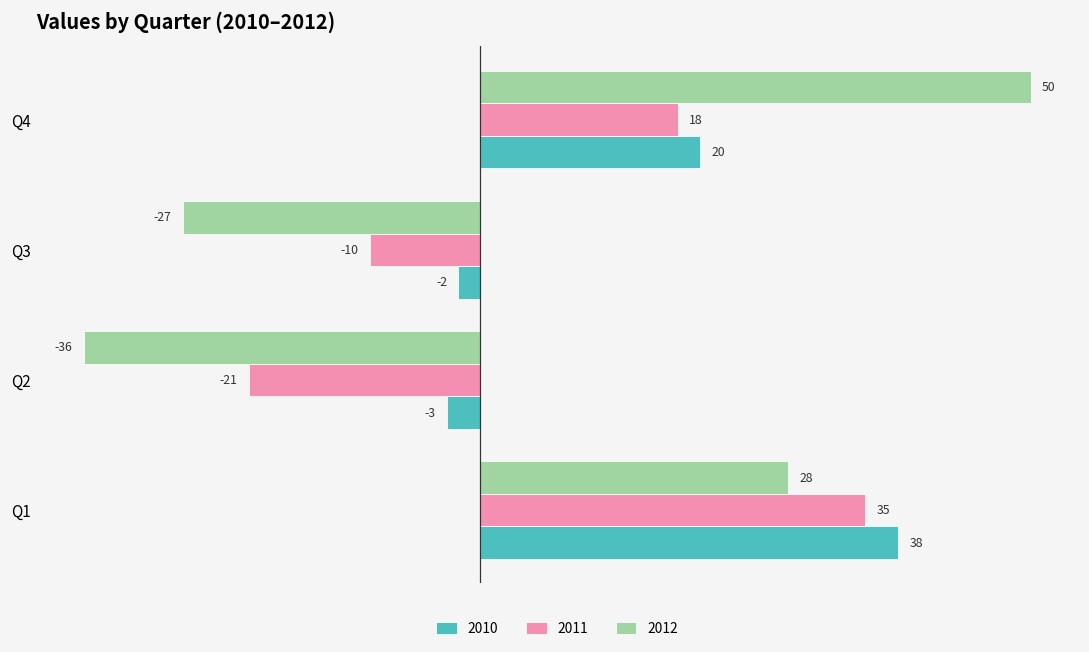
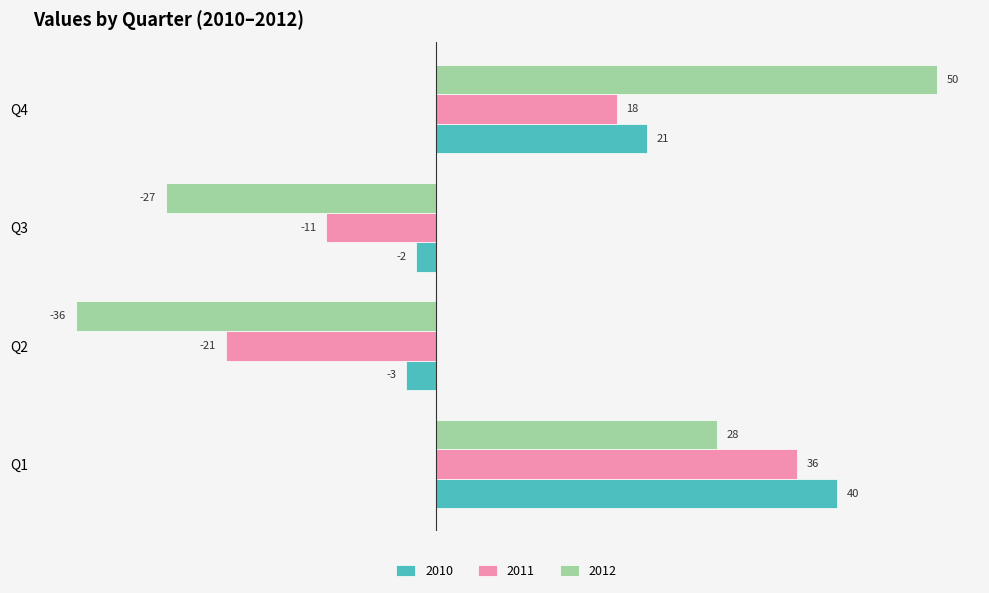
  {
    "2010": {
-     "Q4": 20,
+     "Q4": 21,
      "Q3": -2,
      "Q2": -3,
-     "Q1": 38
+     "Q1": 40
    },
    "2011": {
      "Q4": 18,
-     "Q3": -10,
+     "Q3": -11,
      "Q2": -21,
-     "Q1": 35
+     "Q1": 36
    },
    "2012": {
      "Q4": 50,
      "Q3": -27,
      "Q2": -36,
      "Q1": 28
    }
  }
